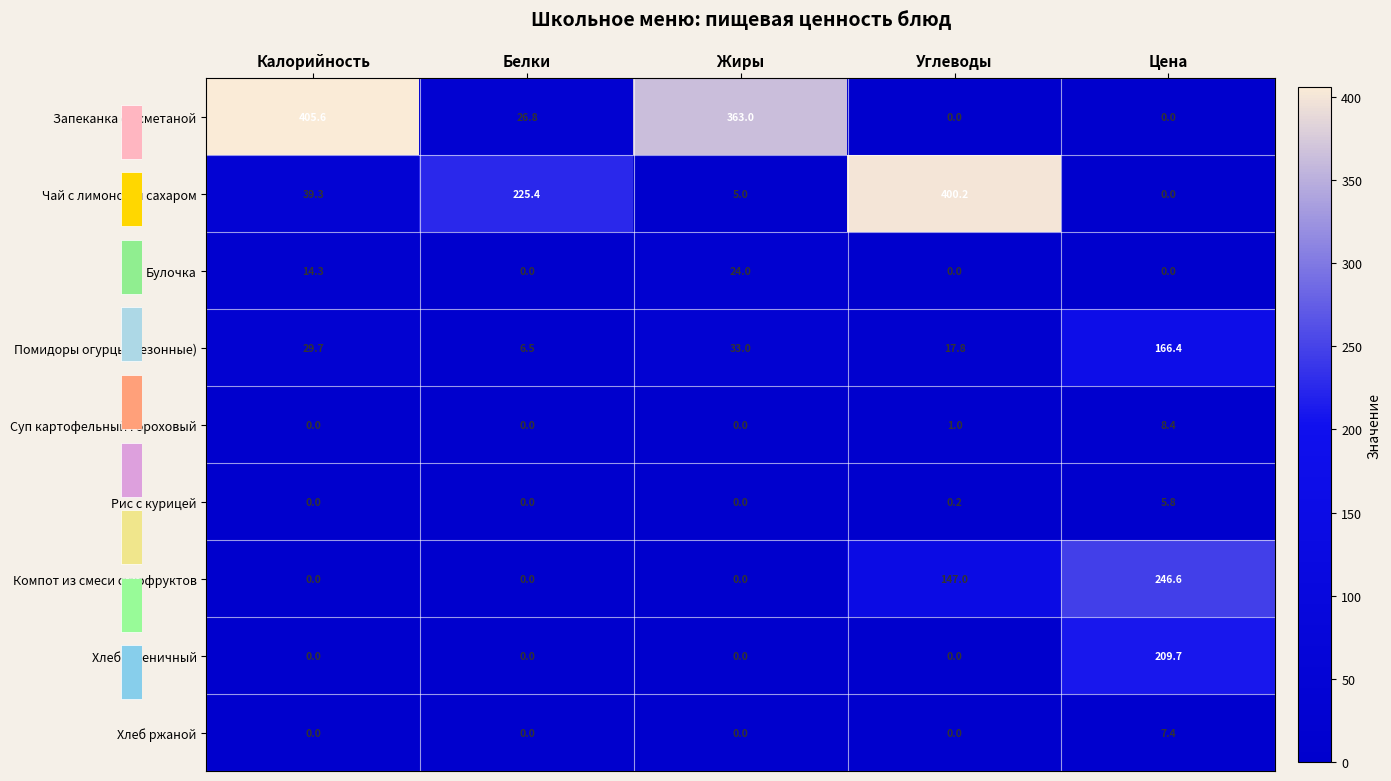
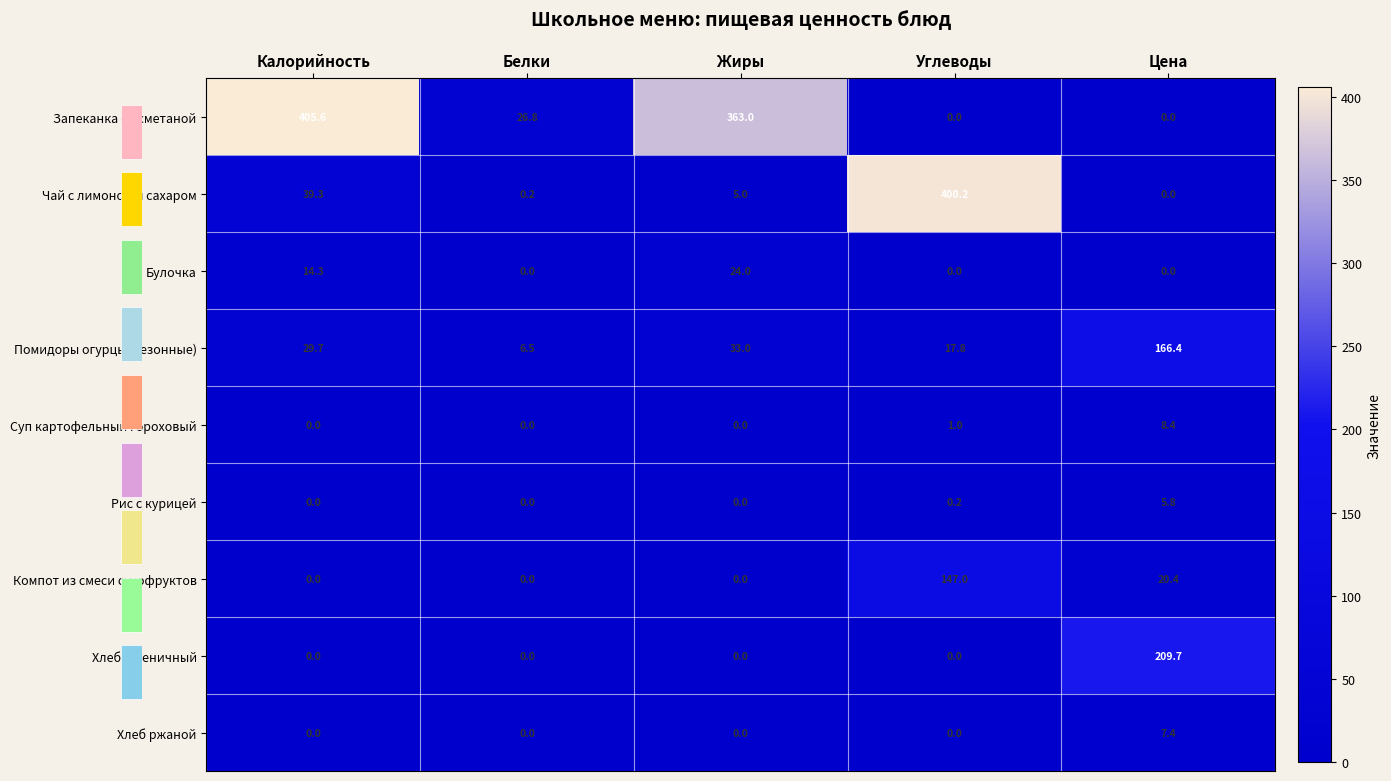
  {
    "Школьное меню: пищевая ценность блюд": {
      "Запеканка со сметаной": {
        "Белки": 26.8,
        "Жиры": 363.0,
        "Углеводы": 0.0,
        "Цена": 0.0
      },
      "Чай с лимоном и сахаром": {
        "Калорийность": 39.3,
-       "Белки": 225.4,
+       "Белки": 0.2,
        "Жиры": 5.0,
        "Цена": 0.0
      },
      "Булочка": {
        "Калорийность": 14.3,
        "Белки": 0.0,
        "Жиры": 24.0,
        "Углеводы": 0.0,
        "Цена": 0.0
      },
      "Помидоры огурцы (сезонные)": {
        "Калорийность": 29.7,
        "Белки": 6.5,
        "Жиры": 33.0,
        "Углеводы": 17.8,
        "Цена": 166.4
      },
      "Суп картофельный гороховый": {
        "Калорийность": 0.0,
        "Белки": 0.0,
        "Жиры": 0.0,
        "Углеводы": 1.0,
        "Цена": 8.4
      },
      "Рис с курицей": {
        "Калорийность": 0.0,
        "Белки": 0.0,
        "Жиры": 0.0,
        "Углеводы": 0.2,
        "Цена": 5.8
      },
      "Компот из смеси сухофруктов": {
        "Калорийность": 0.0,
        "Белки": 0.0,
        "Жиры": 0.0,
        "Углеводы": 147.0,
-       "Цена": 246.6
+       "Цена": 20.4
      },
      "Хлеб пшеничный": {
        "Калорийность": 0.0,
        "Белки": 0.0,
        "Жиры": 0.0,
        "Углеводы": 0.0,
        "Цена": 209.7
      },
      "Хлеб ржаной": {
        "Калорийность": 0.0,
        "Белки": 0.0,
        "Жиры": 0.0,
        "Углеводы": 0.0,
        "Цена": 7.4
      }
    }
  }
